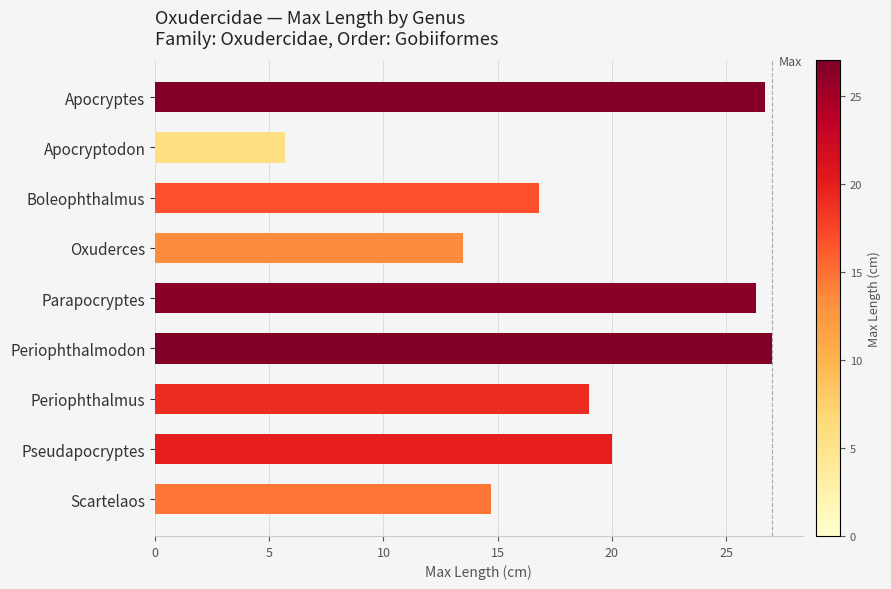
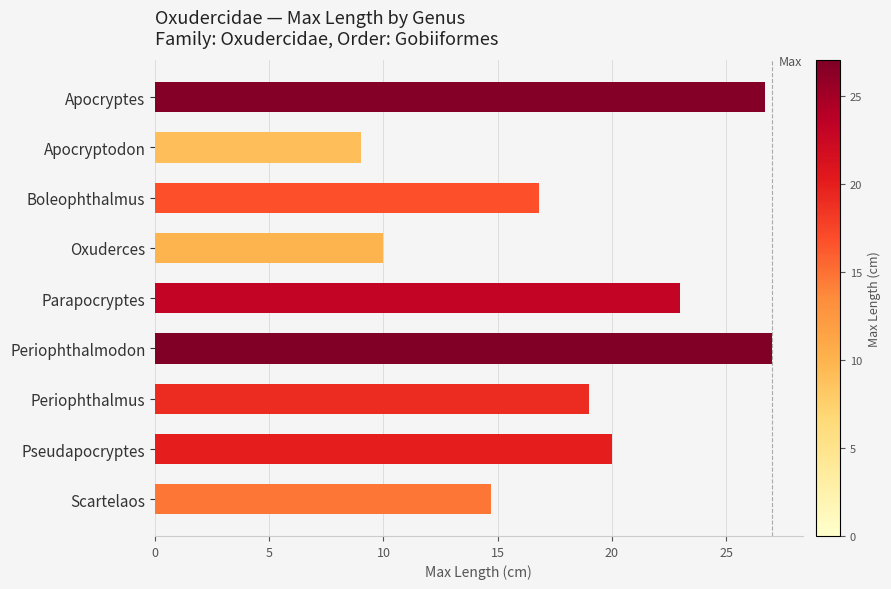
  {
    "Apocryptes": 26.7,
-   "Apocryptodon": 5.7,
+   "Apocryptodon": 9.0,
    "Boleophthalmus": 16.8,
-   "Oxuderces": 13.5,
-   "Parapocryptes": 26.3,
+   "Oxuderces": 10.0,
+   "Parapocryptes": 23.0,
    "Periophthalmodon": 27.0,
    "Periophthalmus": 19.0,
    "Pseudapocryptes": 20.0,
    "Scartelaos": 14.7
  }
